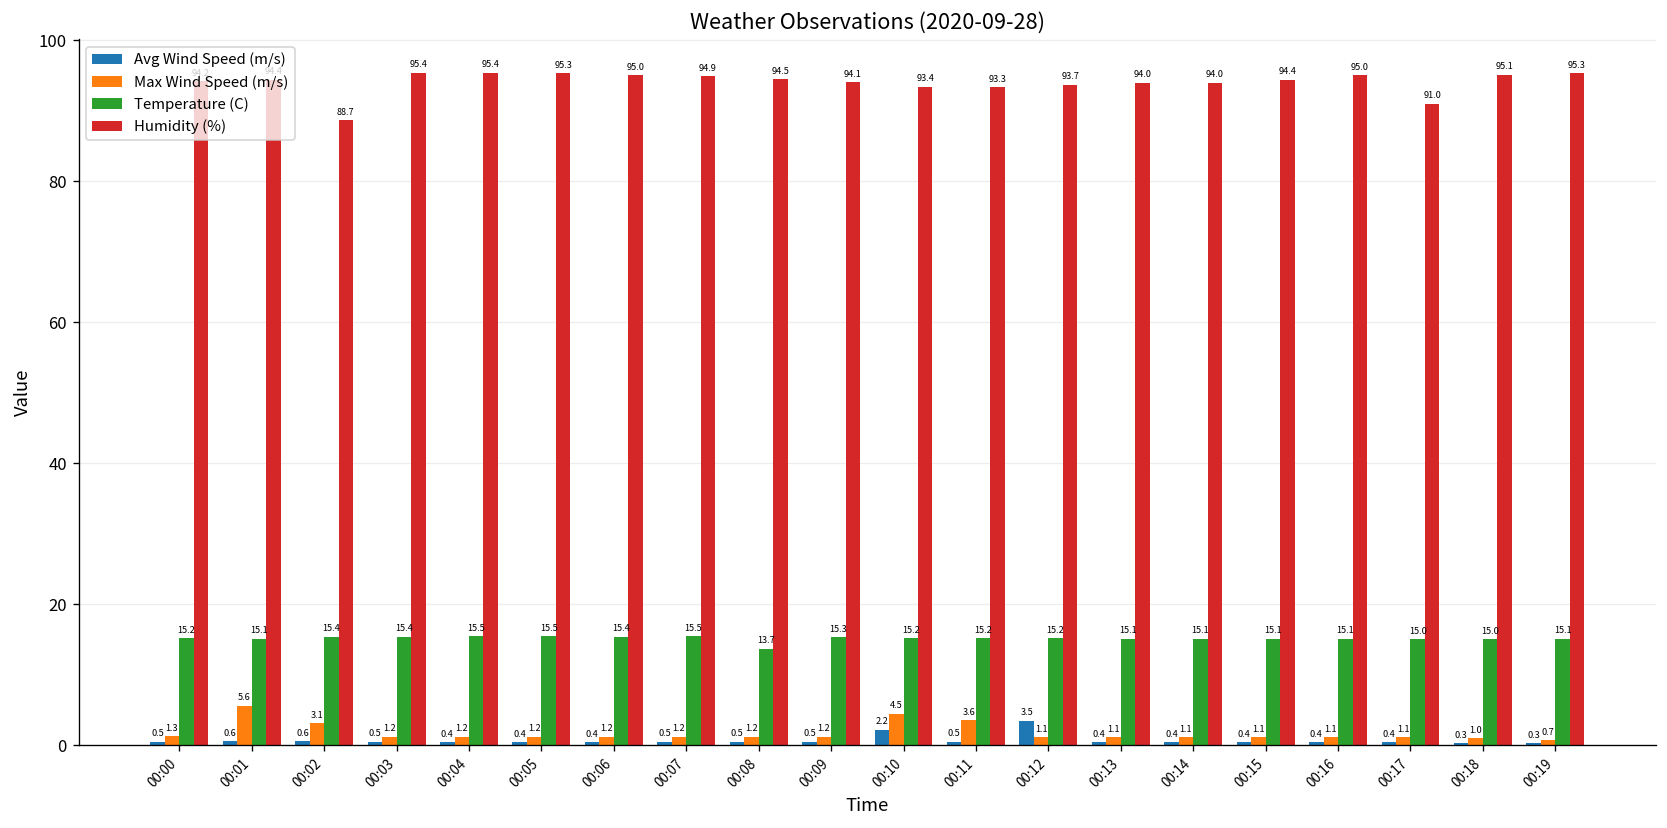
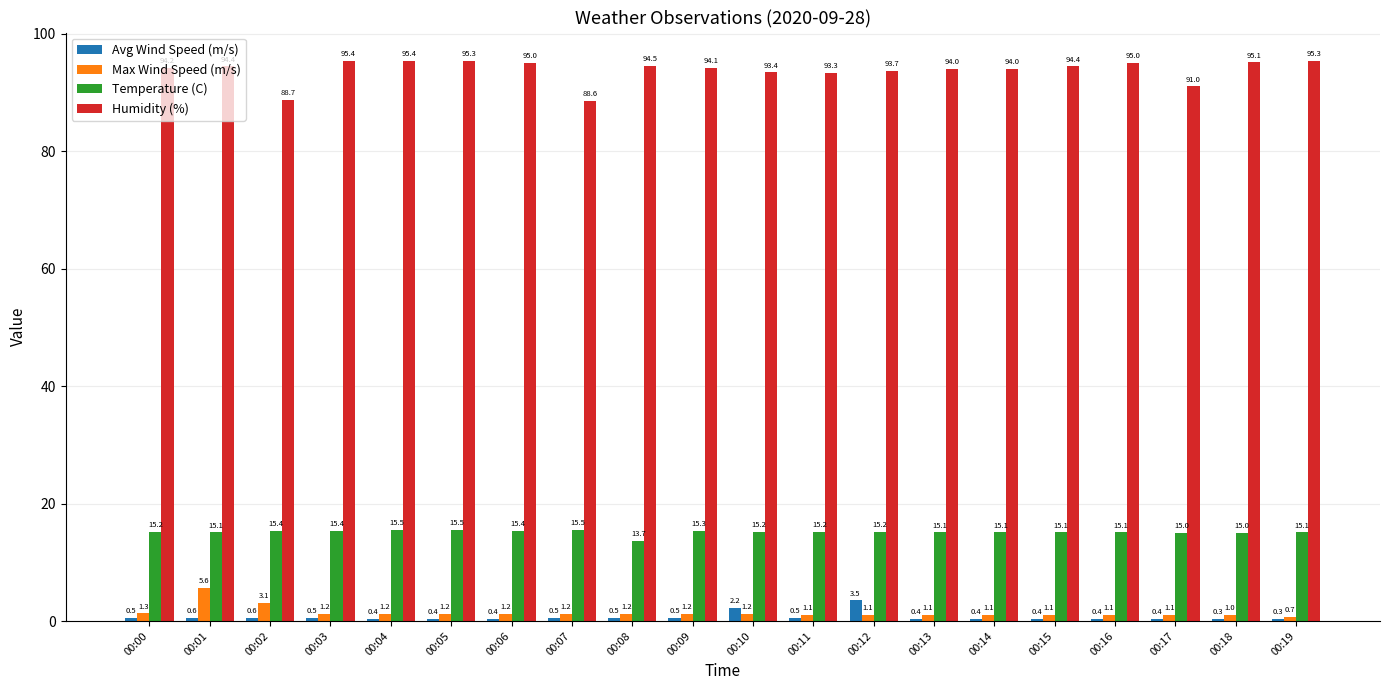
  {
    "Avg Wind Speed (m/s)": {
      "00:00": 0.5,
      "00:01": 0.6,
      "00:02": 0.6,
      "00:03": 0.5,
      "00:04": 0.4,
      "00:05": 0.4,
      "00:06": 0.4,
      "00:07": 0.5,
      "00:08": 0.5,
      "00:09": 0.5,
      "00:10": 2.2,
      "00:11": 0.5,
      "00:12": 3.5,
      "00:13": 0.4,
      "00:14": 0.4,
      "00:15": 0.4,
      "00:16": 0.4,
      "00:17": 0.4,
      "00:18": 0.3,
      "00:19": 0.3
    },
    "Max Wind Speed (m/s)": {
      "00:00": 1.3,
      "00:01": 5.6,
      "00:02": 3.1,
      "00:03": 1.2,
      "00:04": 1.2,
      "00:05": 1.2,
      "00:06": 1.2,
      "00:07": 1.2,
      "00:08": 1.2,
      "00:09": 1.2,
-     "00:10": 4.5,
-     "00:11": 3.6,
+     "00:10": 1.2,
+     "00:11": 1.1,
      "00:12": 1.1,
      "00:13": 1.1,
      "00:14": 1.1,
      "00:15": 1.1,
      "00:16": 1.1,
      "00:17": 1.1,
      "00:18": 1.0,
      "00:19": 0.7
    },
    "Temperature (C)": {
      "00:00": 15.2,
      "00:01": 15.1,
      "00:02": 15.4,
      "00:03": 15.4,
      "00:04": 15.5,
      "00:05": 15.5,
      "00:06": 15.4,
      "00:07": 15.5,
      "00:08": 13.7,
      "00:09": 15.3,
      "00:10": 15.2,
      "00:11": 15.2,
      "00:12": 15.2,
      "00:13": 15.1,
      "00:14": 15.1,
      "00:15": 15.1,
      "00:16": 15.1,
      "00:17": 15.0,
      "00:18": 15.0,
      "00:19": 15.1
    },
    "Humidity (%)": {
      "00:02": 88.7,
      "00:03": 95.4,
      "00:04": 95.4,
      "00:05": 95.3,
      "00:06": 95.0,
-     "00:07": 94.9,
+     "00:07": 88.6,
      "00:08": 94.5,
      "00:09": 94.1,
      "00:10": 93.4,
      "00:11": 93.3,
      "00:12": 93.7,
      "00:13": 94.0,
      "00:14": 94.0,
      "00:15": 94.4,
      "00:16": 95.0,
      "00:17": 91.0,
      "00:18": 95.1,
      "00:19": 95.3
    }
  }
